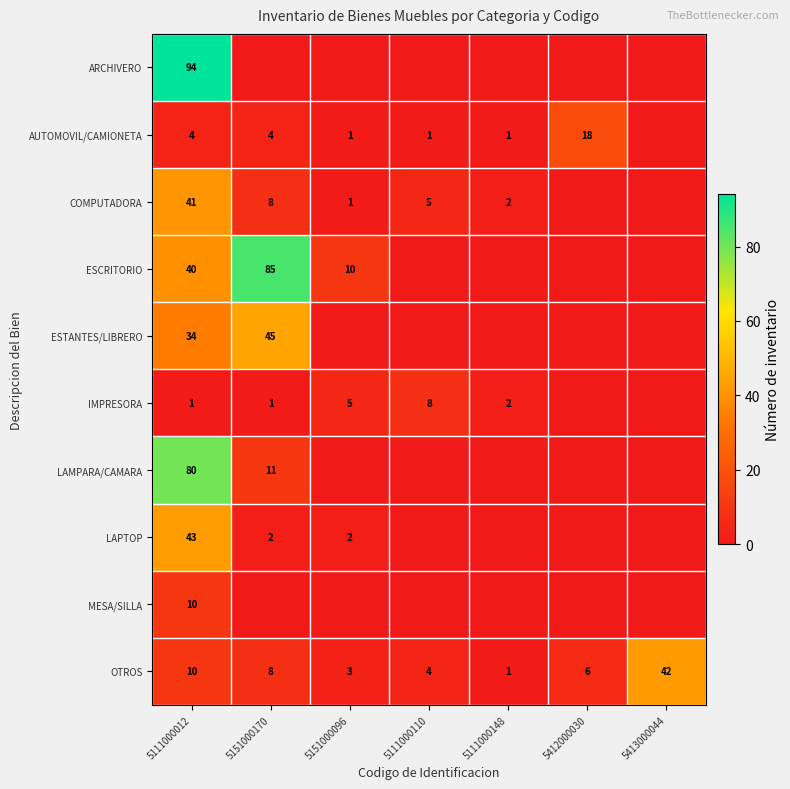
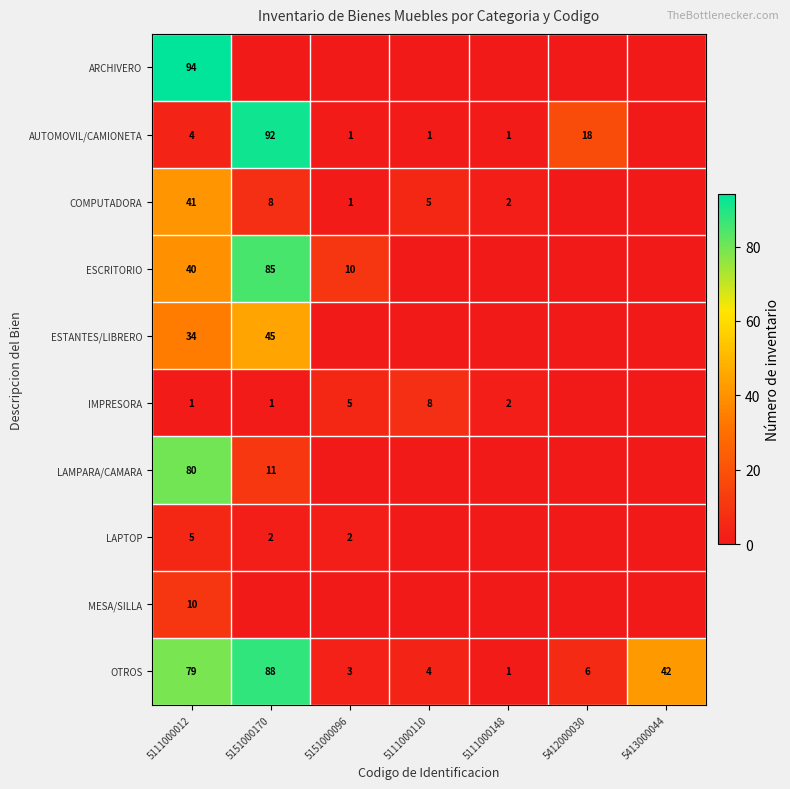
  {
    "ARCHIVERO": {
      "5111000012": 94
    },
    "AUTOMOVIL/CAMIONETA": {
      "5111000012": 4,
-     "5151000170": 4,
+     "5151000170": 92,
      "5151000096": 1,
      "5111000110": 1,
      "5111000148": 1,
      "5412000030": 18
    },
    "COMPUTADORA": {
      "5111000012": 41,
      "5151000170": 8,
      "5151000096": 1,
      "5111000110": 5,
      "5111000148": 2
    },
    "ESCRITORIO": {
      "5111000012": 40,
      "5151000170": 85,
      "5151000096": 10
    },
    "ESTANTES/LIBRERO": {
      "5111000012": 34,
      "5151000170": 45
    },
    "IMPRESORA": {
      "5111000012": 1,
      "5151000170": 1,
      "5151000096": 5,
      "5111000110": 8,
      "5111000148": 2
    },
    "LAMPARA/CAMARA": {
      "5111000012": 80,
      "5151000170": 11
    },
    "LAPTOP": {
-     "5111000012": 43,
+     "5111000012": 5,
      "5151000170": 2,
      "5151000096": 2
    },
    "MESA/SILLA": {
      "5111000012": 10
    },
    "OTROS": {
-     "5111000012": 10,
-     "5151000170": 8,
+     "5111000012": 79,
+     "5151000170": 88,
      "5151000096": 3,
      "5111000110": 4,
      "5111000148": 1,
      "5412000030": 6,
      "5413000044": 42
    }
  }
